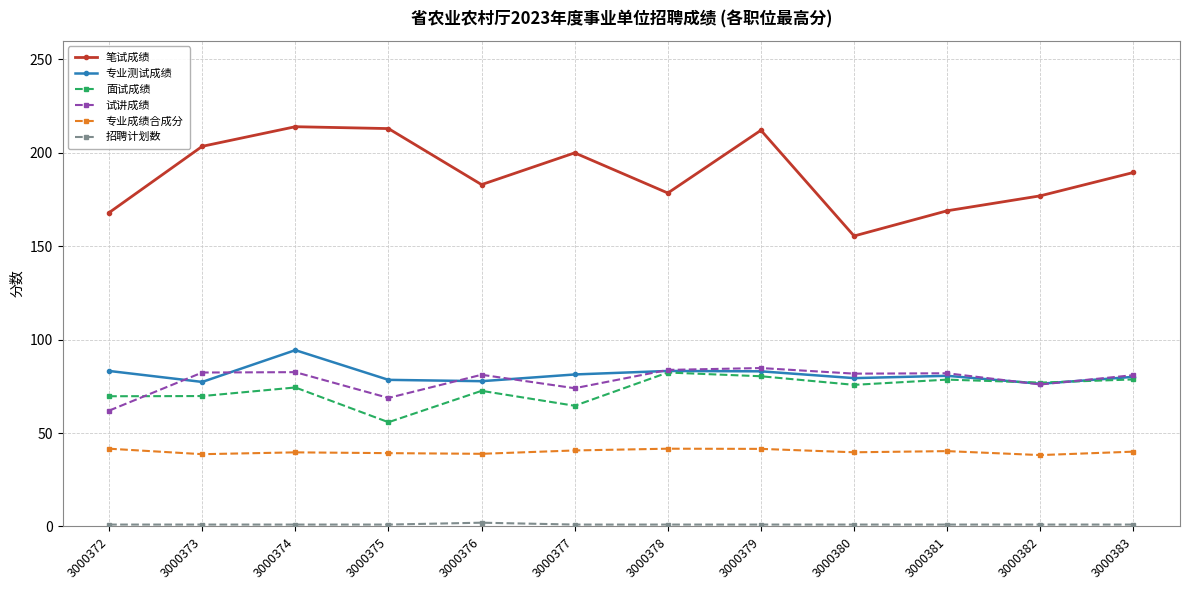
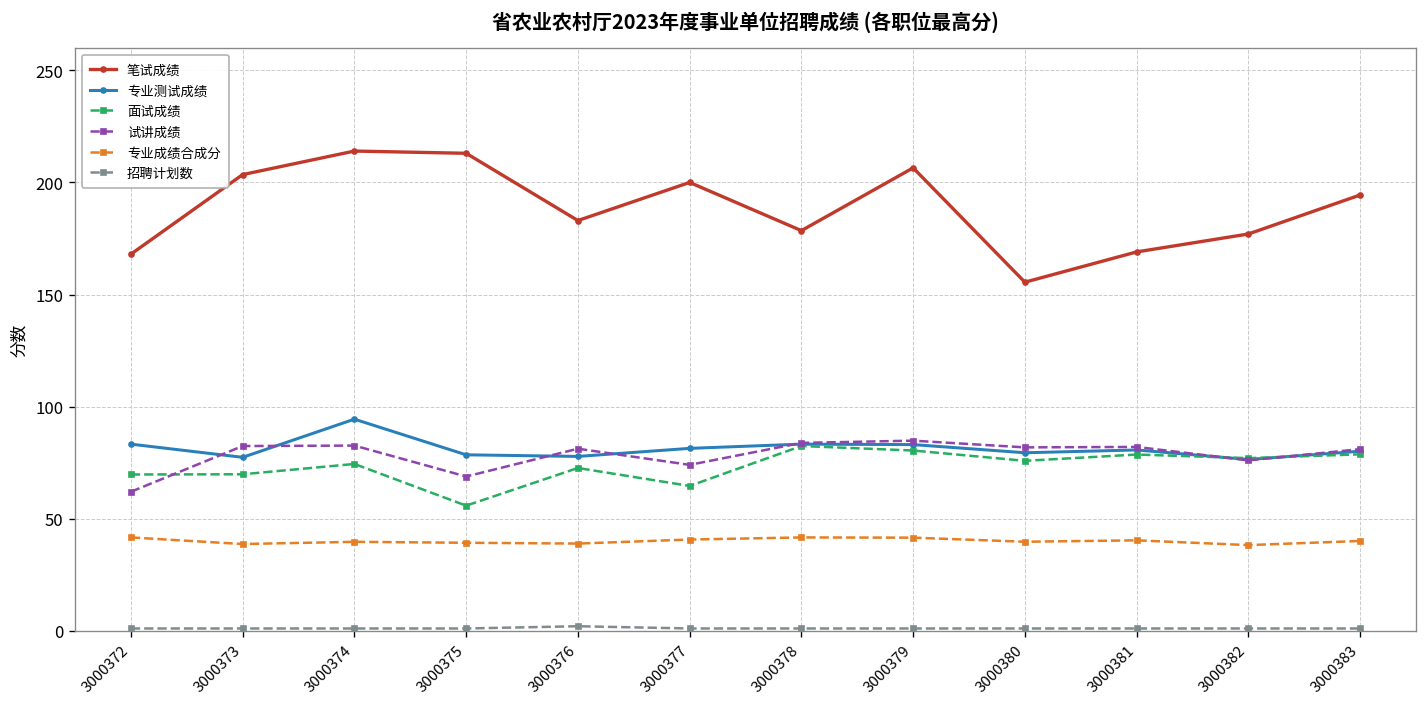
  {
    "笔试成绩": {
      "3000372": 168,
      "3000373": 204,
      "3000374": 214,
      "3000375": 213,
      "3000376": 183,
      "3000377": 200,
      "3000378": 179,
-     "3000379": 212,
+     "3000379": 207,
      "3000380": 156,
      "3000381": 169,
      "3000382": 177,
-     "3000383": 190
+     "3000383": 194
    },
    "专业测试成绩": {
      "3000372": 83,
      "3000373": 77,
      "3000374": 94,
      "3000375": 78,
      "3000376": 78,
      "3000377": 81,
      "3000379": 83,
      "3000380": 79
    },
    "面试成绩": {
      "3000372": 70,
      "3000373": 70,
      "3000374": 74,
      "3000375": 56,
      "3000376": 73,
      "3000377": 65,
      "3000379": 80,
      "3000380": 76,
      "3000381": 79
    },
    "试讲成绩": {
      "3000372": 62,
      "3000373": 82,
      "3000374": 83,
      "3000375": 69,
      "3000376": 81,
      "3000377": 74,
      "3000379": 85,
      "3000380": 82
    },
    "专业成绩合成分": {
      "3000372": 42,
      "3000373": 39,
      "3000374": 40,
      "3000375": 39,
      "3000376": 39,
      "3000377": 41,
      "3000378": 42,
      "3000379": 42,
      "3000380": 40,
      "3000381": 40,
      "3000382": 38,
      "3000383": 40
    },
    "招聘计划数": {
      "3000372": 1,
      "3000373": 1,
      "3000374": 1,
      "3000375": 1,
      "3000376": 2,
      "3000377": 1,
      "3000378": 1,
      "3000379": 1,
      "3000380": 1,
      "3000381": 1,
      "3000382": 1,
      "3000383": 1
    }
  }
